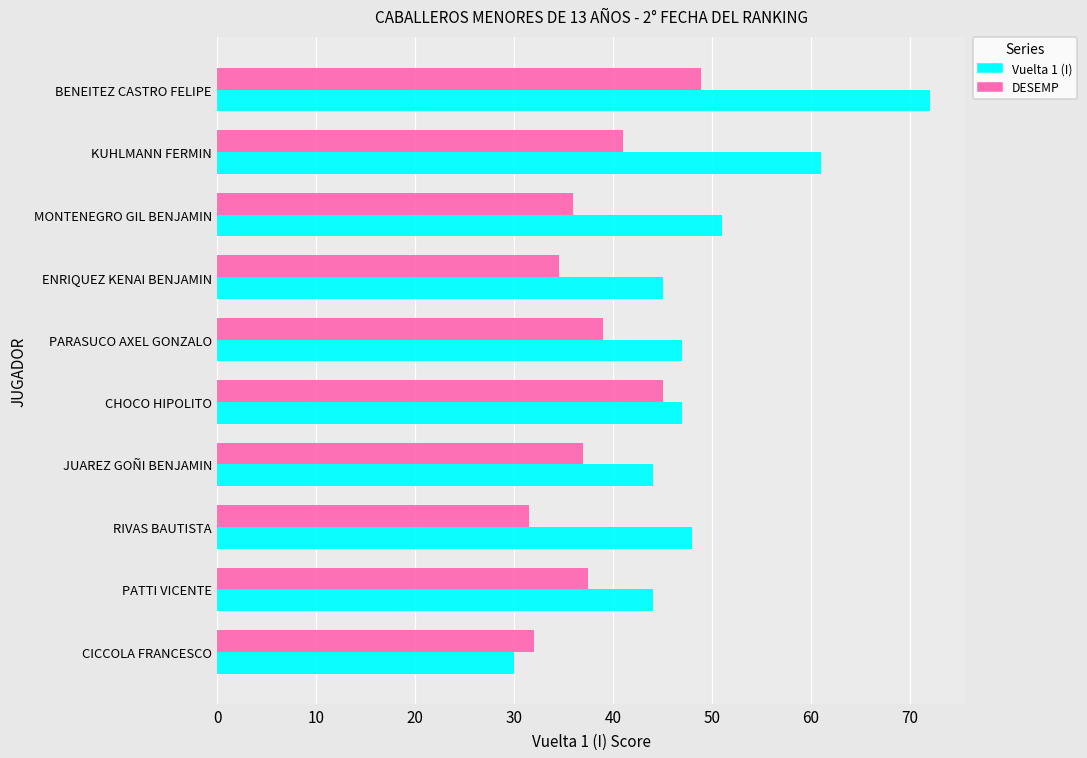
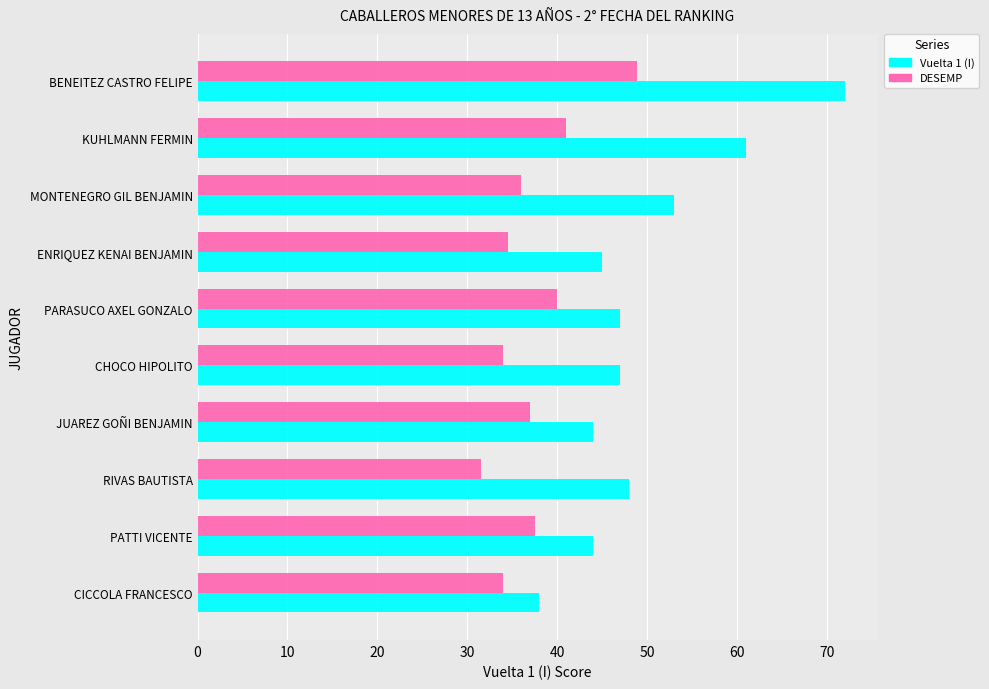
  {
    "Vuelta 1 (I)": {
      "BENEITEZ CASTRO FELIPE": 72,
      "KUHLMANN FERMIN": 61,
-     "MONTENEGRO GIL BENJAMIN": 51,
+     "MONTENEGRO GIL BENJAMIN": 53,
      "ENRIQUEZ KENAI BENJAMIN": 45,
      "PARASUCO AXEL GONZALO": 47,
      "CHOCO HIPOLITO": 47,
      "JUAREZ GOÑI BENJAMIN": 44,
      "RIVAS BAUTISTA": 48,
      "PATTI VICENTE": 44,
-     "CICCOLA FRANCESCO": 30
+     "CICCOLA FRANCESCO": 38
    },
    "DESEMP": {
      "BENEITEZ CASTRO FELIPE": 49,
      "KUHLMANN FERMIN": 41,
      "MONTENEGRO GIL BENJAMIN": 36,
      "ENRIQUEZ KENAI BENJAMIN": 35,
-     "PARASUCO AXEL GONZALO": 39,
-     "CHOCO HIPOLITO": 45,
+     "PARASUCO AXEL GONZALO": 40,
+     "CHOCO HIPOLITO": 34,
      "JUAREZ GOÑI BENJAMIN": 37,
      "RIVAS BAUTISTA": 32,
      "PATTI VICENTE": 38,
-     "CICCOLA FRANCESCO": 32
+     "CICCOLA FRANCESCO": 34
    }
  }
